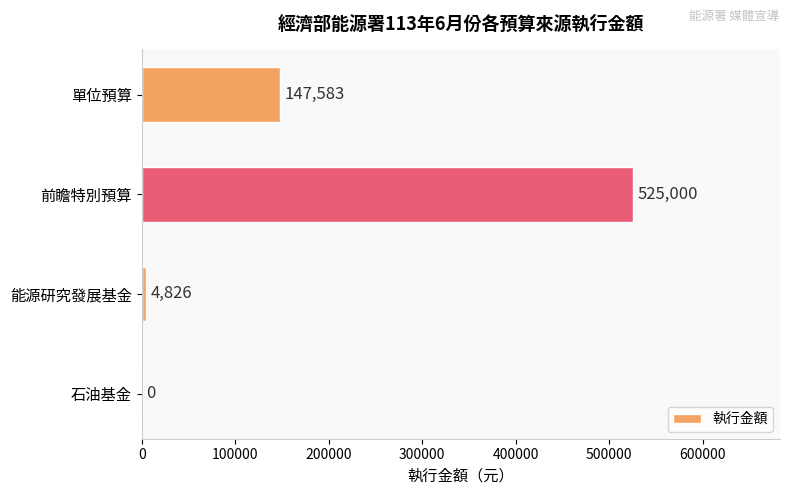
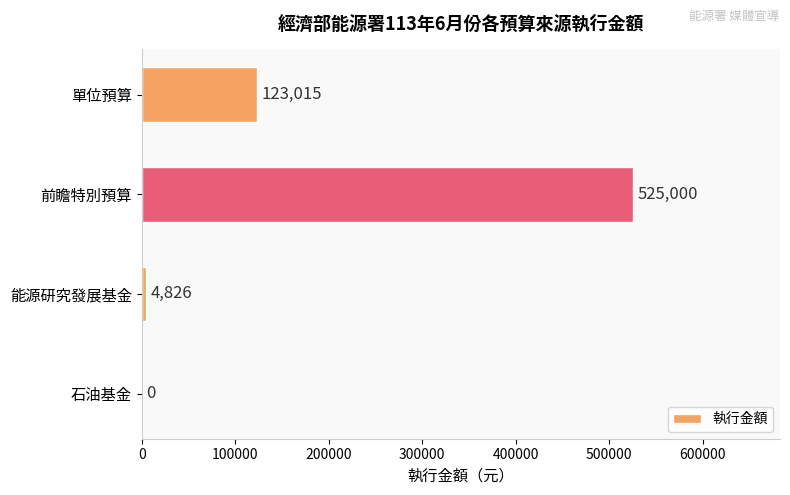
  {
-   "單位預算": "147,583",
+   "單位預算": "123,015",
    "前瞻特別預算": "525,000",
    "能源研究發展基金": "4,826",
    "石油基金": "0"
  }
